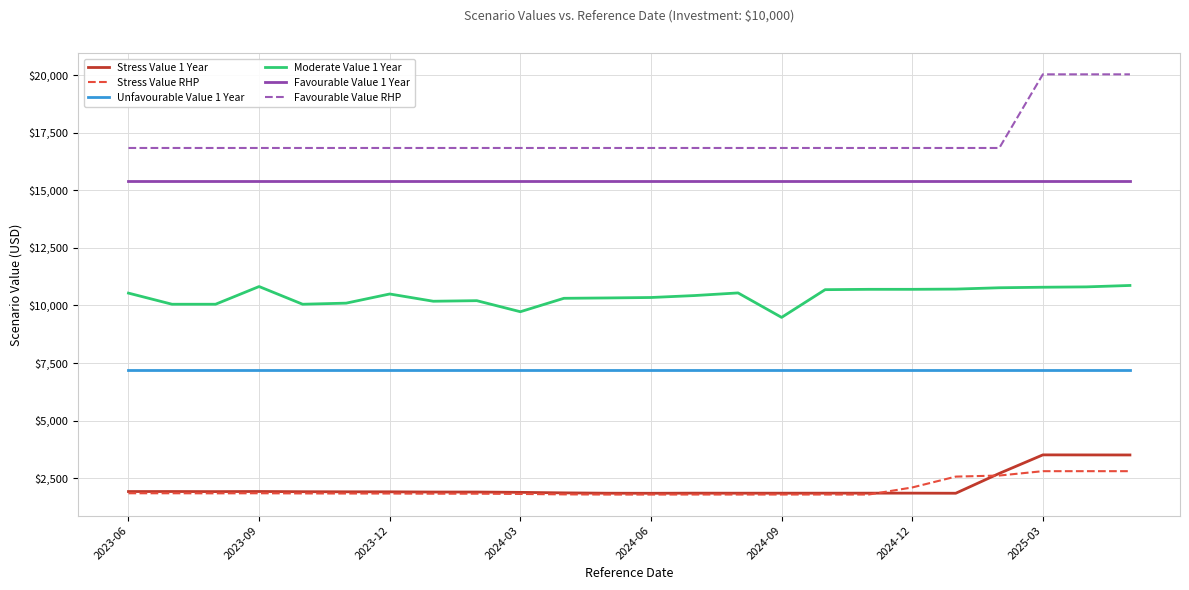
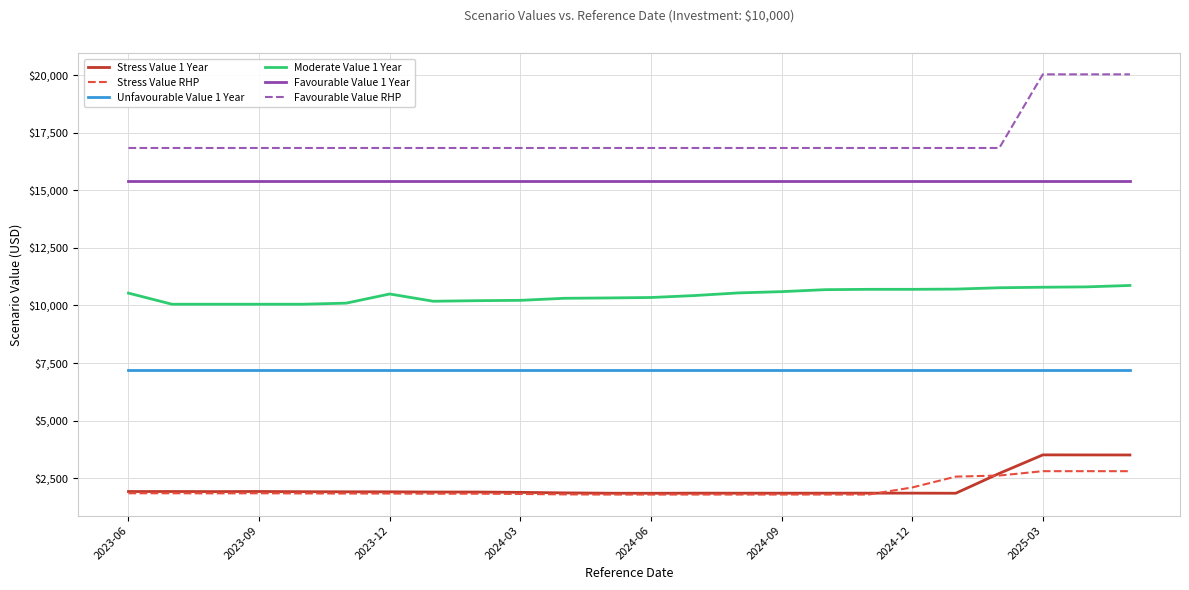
  {
    "Unfavourable Value 1 Year": {
      "2023-06": "$7,200",
      "2023-09": "$7,200",
      "2023-12": "$7,200",
      "2024-03": "$7,200",
      "2024-06": "$7,200",
      "2024-09": "$7,200",
      "2024-12": "$7,200",
      "2025-03": "$7,200"
    },
    "Moderate Value 1 Year": {
      "2023-06": "$10,500",
-     "2023-09": "$10,800",
+     "2023-09": "$10,100",
      "2023-12": "$10,500",
-     "2024-03": "$9,700",
+     "2024-03": "$10,200",
      "2024-06": "$10,300",
-     "2024-09": "$9,500",
+     "2024-09": "$10,600",
      "2024-12": "$10,700",
      "2025-03": "$10,800"
    }
  }
